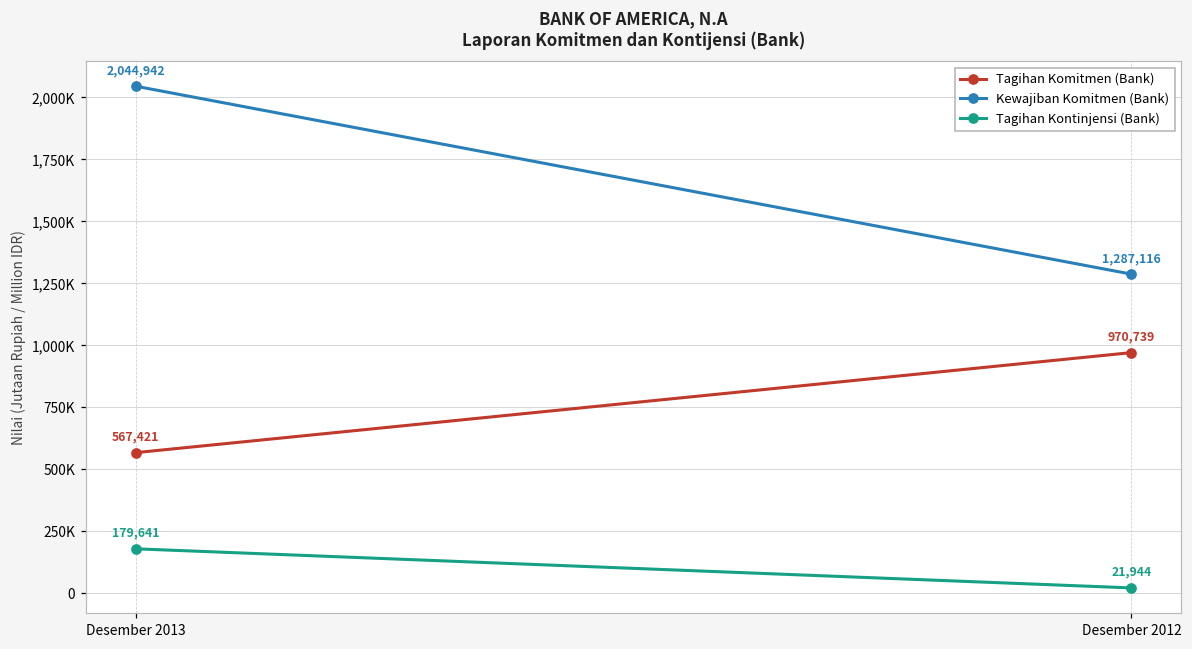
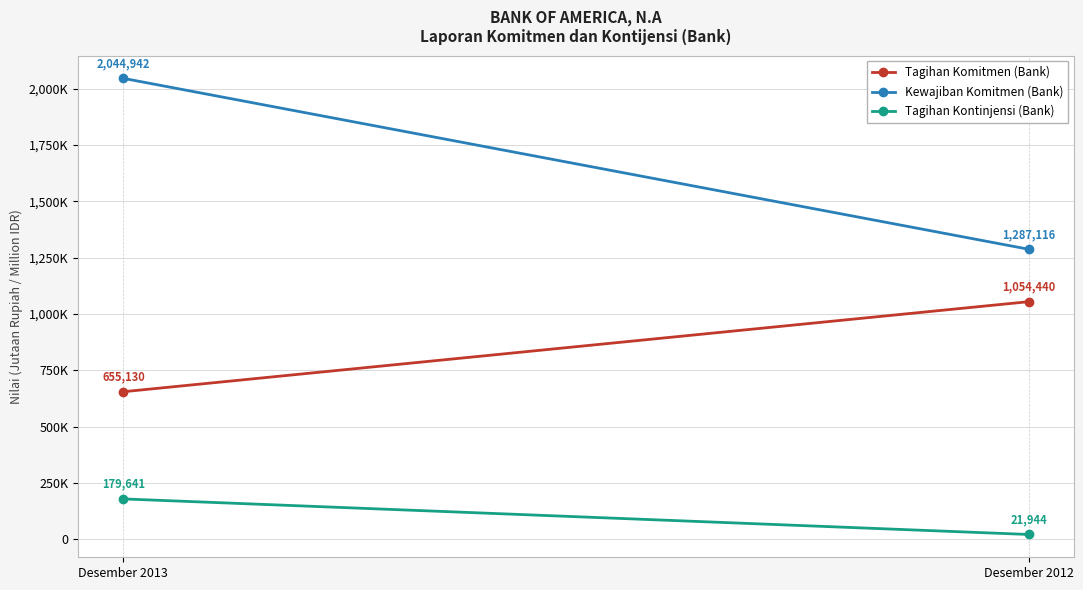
  {
    "Tagihan Komitmen (Bank)": {
-     "Desember 2013": "567,421",
-     "Desember 2012": "970,739"
+     "Desember 2013": "655,130",
+     "Desember 2012": "1,054,440"
    },
    "Kewajiban Komitmen (Bank)": {
      "Desember 2013": "2,044,942",
      "Desember 2012": "1,287,116"
    },
    "Tagihan Kontinjensi (Bank)": {
      "Desember 2013": "179,641",
      "Desember 2012": "21,944"
    }
  }
